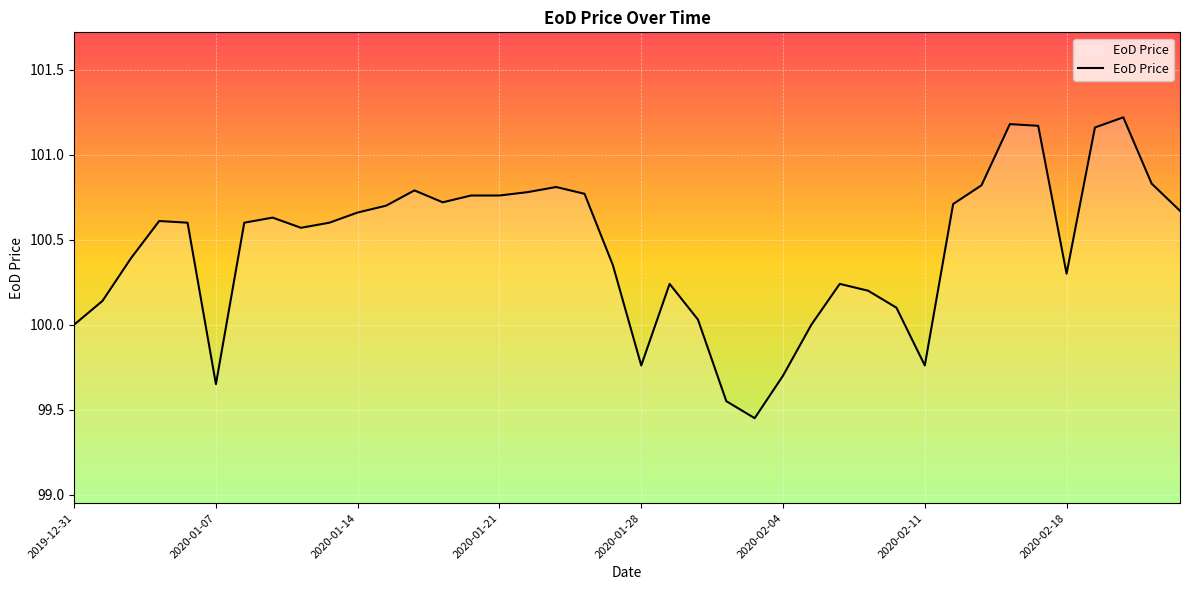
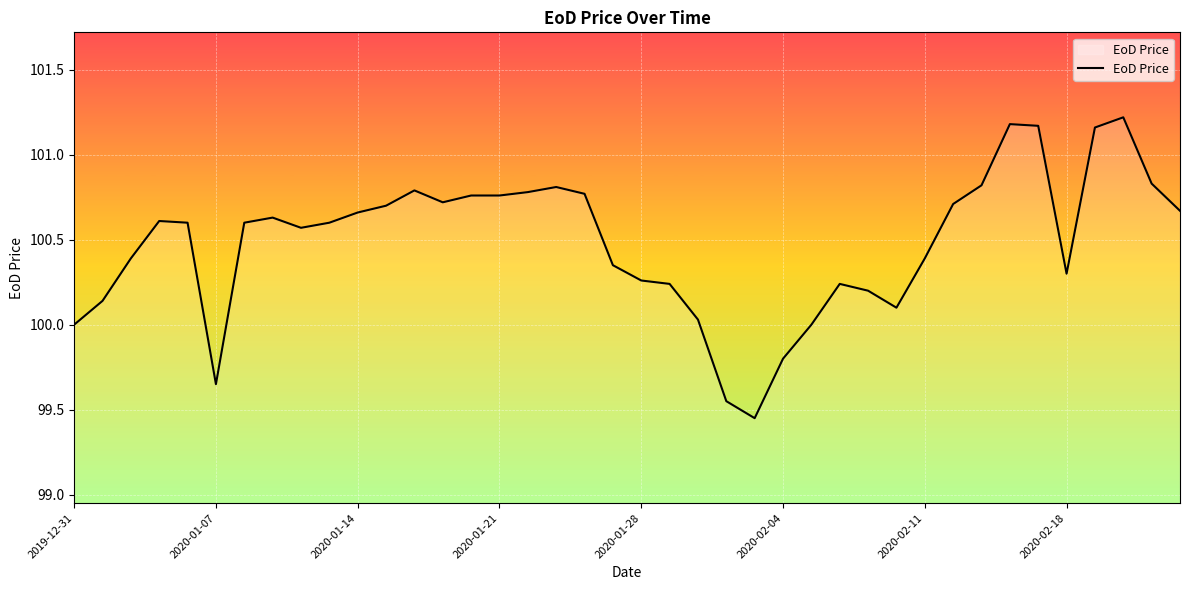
  {
    "2019-12-31": 100.00,
    "2020-01-07": 99.65,
    "2020-01-14": 100.66,
    "2020-01-21": 100.76,
-   "2020-01-28": 99.76,
-   "2020-02-04": 99.7,
-   "2020-02-11": 99.76,
+   "2020-01-28": 100.26,
+   "2020-02-04": 99.8,
+   "2020-02-11": 100.39,
    "2020-02-18": 100.30
  }
